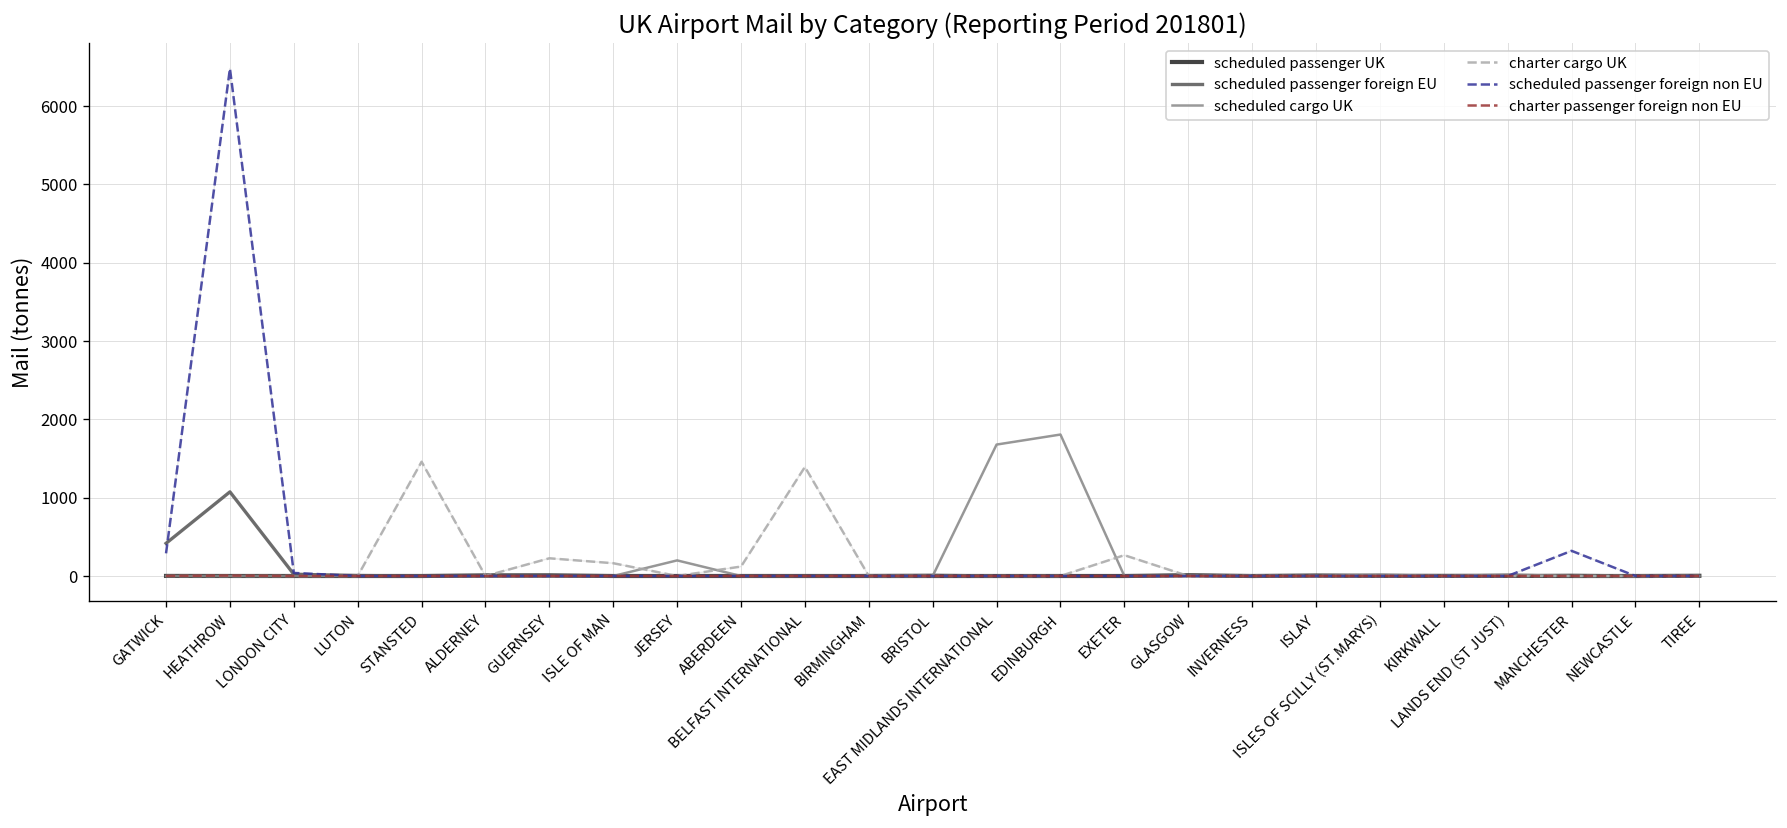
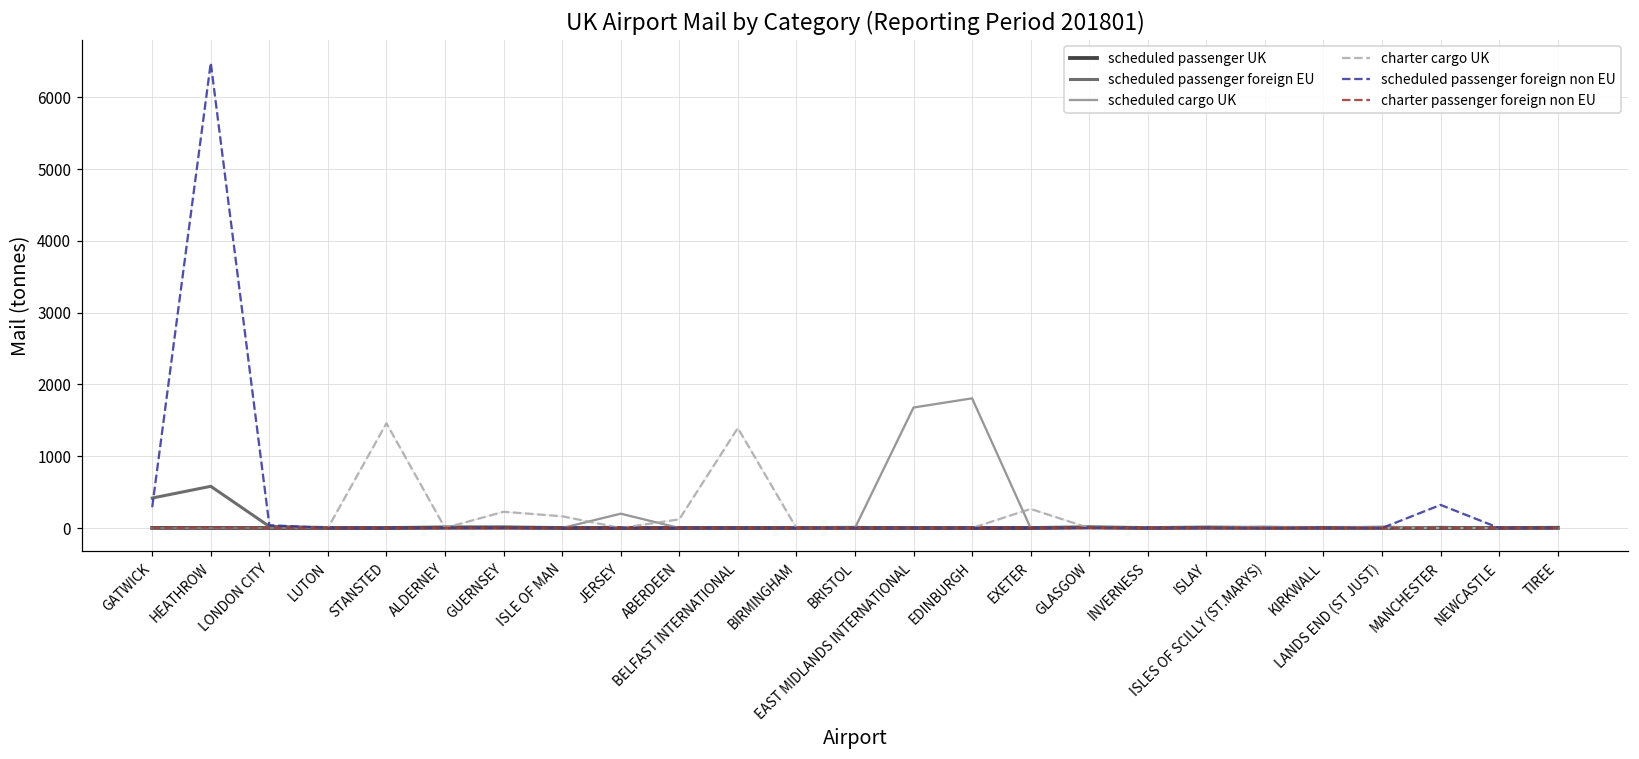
  {
    "scheduled passenger foreign EU": {
      "GATWICK": 400,
-     "HEATHROW": 1100
+     "HEATHROW": 600
    },
    "scheduled passenger foreign non EU": {
      "GATWICK": 300,
      "HEATHROW": 6500,
      "MANCHESTER": 300
    }
  }
